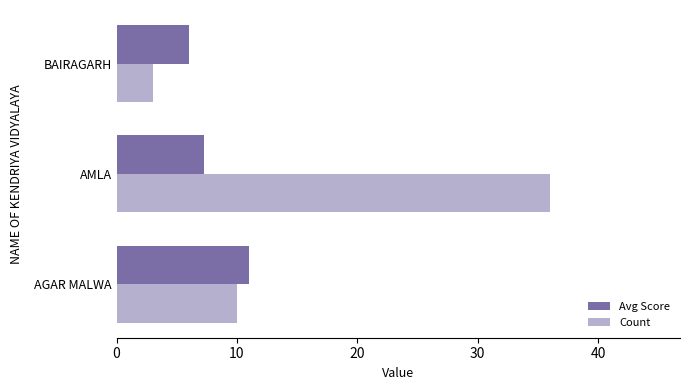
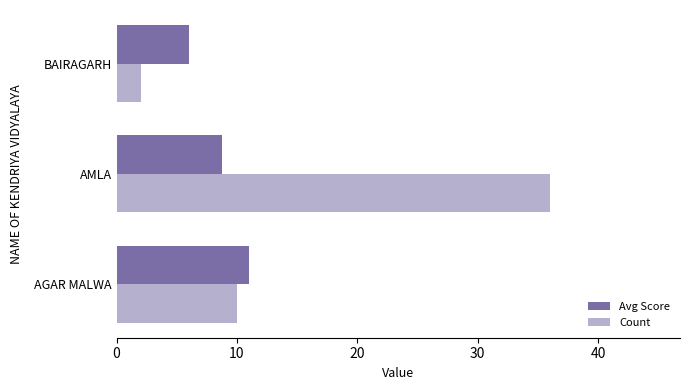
  {
    "Avg Score": {
      "BAIRAGARH": 6.0,
-     "AMLA": 7.3,
+     "AMLA": 8.8,
      "AGAR MALWA": 11.0
    },
    "Count": {
-     "BAIRAGARH": 3,
+     "BAIRAGARH": 2,
      "AMLA": 36,
      "AGAR MALWA": 10
    }
  }
